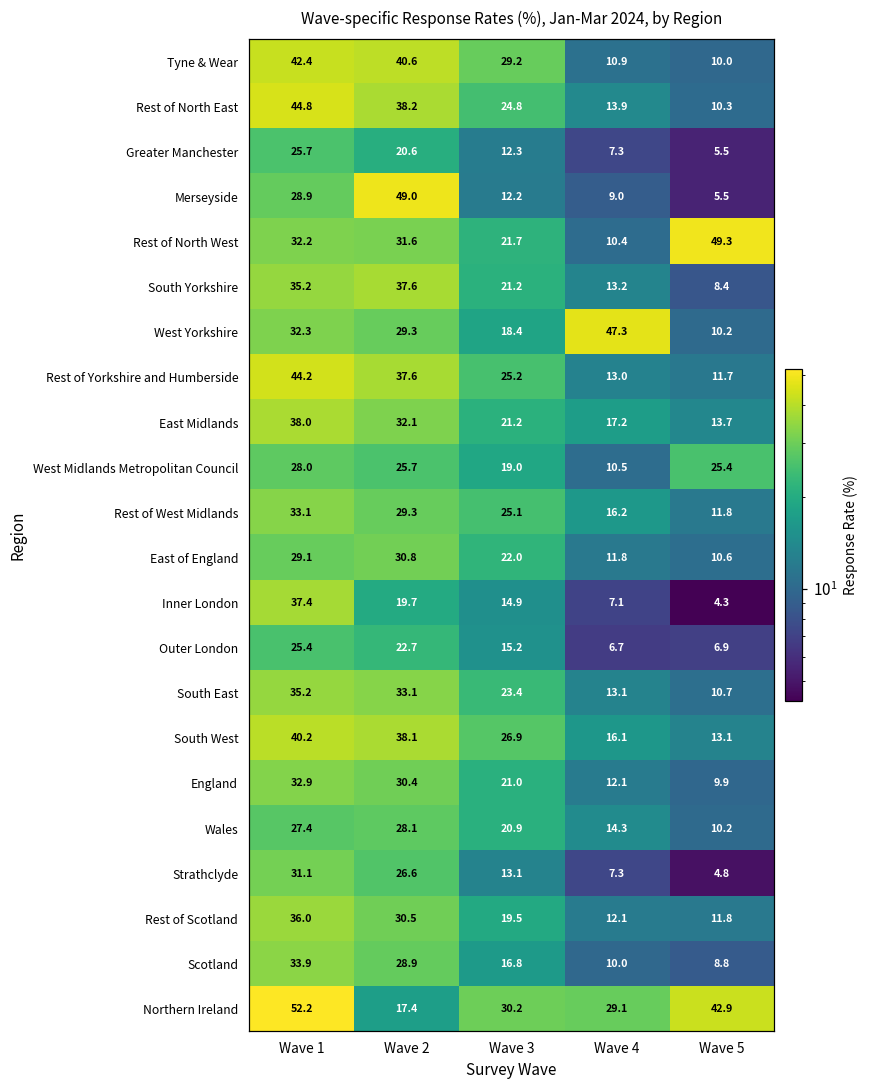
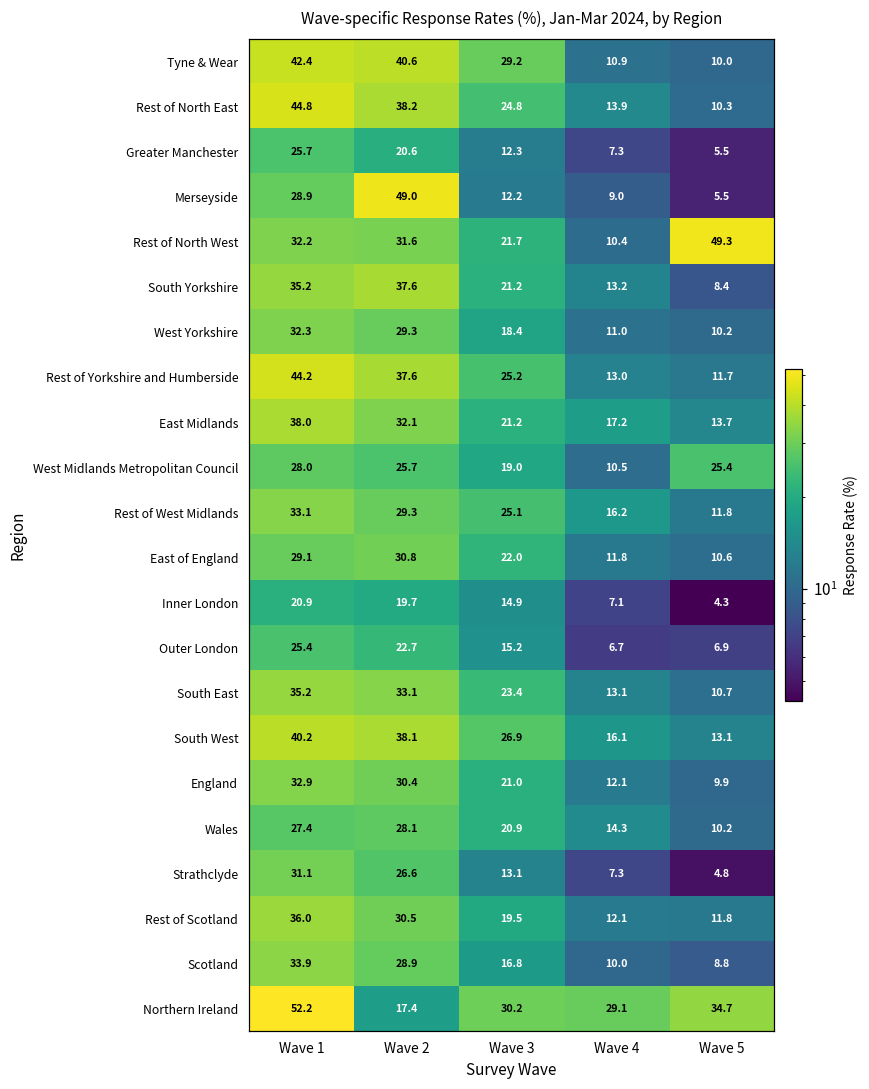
  {
    "Tyne & Wear": {
      "Wave 1": 42.4,
      "Wave 2": 40.6,
      "Wave 3": 29.2,
      "Wave 4": 10.9,
      "Wave 5": 10.0
    },
    "Rest of North East": {
      "Wave 1": 44.8,
      "Wave 2": 38.2,
      "Wave 3": 24.8,
      "Wave 4": 13.9,
      "Wave 5": 10.3
    },
    "Greater Manchester": {
      "Wave 1": 25.7,
      "Wave 2": 20.6,
      "Wave 3": 12.3,
      "Wave 4": 7.3,
      "Wave 5": 5.5
    },
    "Merseyside": {
      "Wave 1": 28.9,
      "Wave 2": 49.0,
      "Wave 3": 12.2,
      "Wave 4": 9.0,
      "Wave 5": 5.5
    },
    "Rest of North West": {
      "Wave 1": 32.2,
      "Wave 2": 31.6,
      "Wave 3": 21.7,
      "Wave 4": 10.4,
      "Wave 5": 49.3
    },
    "South Yorkshire": {
      "Wave 1": 35.2,
      "Wave 2": 37.6,
      "Wave 3": 21.2,
      "Wave 4": 13.2,
      "Wave 5": 8.4
    },
    "West Yorkshire": {
      "Wave 1": 32.3,
      "Wave 2": 29.3,
      "Wave 3": 18.4,
-     "Wave 4": 47.3,
+     "Wave 4": 11.0,
      "Wave 5": 10.2
    },
    "Rest of Yorkshire and Humberside": {
      "Wave 1": 44.2,
      "Wave 2": 37.6,
      "Wave 3": 25.2,
      "Wave 4": 13.0,
      "Wave 5": 11.7
    },
    "East Midlands": {
      "Wave 1": 38.0,
      "Wave 2": 32.1,
      "Wave 3": 21.2,
      "Wave 4": 17.2,
      "Wave 5": 13.7
    },
    "West Midlands Metropolitan Council": {
      "Wave 1": 28.0,
      "Wave 2": 25.7,
      "Wave 3": 19.0,
      "Wave 4": 10.5,
      "Wave 5": 25.4
    },
    "Rest of West Midlands": {
      "Wave 1": 33.1,
      "Wave 2": 29.3,
      "Wave 3": 25.1,
      "Wave 4": 16.2,
      "Wave 5": 11.8
    },
    "East of England": {
      "Wave 1": 29.1,
      "Wave 2": 30.8,
      "Wave 3": 22.0,
      "Wave 4": 11.8,
      "Wave 5": 10.6
    },
    "Inner London": {
-     "Wave 1": 37.4,
+     "Wave 1": 20.9,
      "Wave 2": 19.7,
      "Wave 3": 14.9,
      "Wave 4": 7.1,
      "Wave 5": 4.3
    },
    "Outer London": {
      "Wave 1": 25.4,
      "Wave 2": 22.7,
      "Wave 3": 15.2,
      "Wave 4": 6.7,
      "Wave 5": 6.9
    },
    "South East": {
      "Wave 1": 35.2,
      "Wave 2": 33.1,
      "Wave 3": 23.4,
      "Wave 4": 13.1,
      "Wave 5": 10.7
    },
    "South West": {
      "Wave 1": 40.2,
      "Wave 2": 38.1,
      "Wave 3": 26.9,
      "Wave 4": 16.1,
      "Wave 5": 13.1
    },
    "England": {
      "Wave 1": 32.9,
      "Wave 2": 30.4,
      "Wave 3": 21.0,
      "Wave 4": 12.1,
      "Wave 5": 9.9
    },
    "Wales": {
      "Wave 1": 27.4,
      "Wave 2": 28.1,
      "Wave 3": 20.9,
      "Wave 4": 14.3,
      "Wave 5": 10.2
    },
    "Strathclyde": {
      "Wave 1": 31.1,
      "Wave 2": 26.6,
      "Wave 3": 13.1,
      "Wave 4": 7.3,
      "Wave 5": 4.8
    },
    "Rest of Scotland": {
      "Wave 1": 36.0,
      "Wave 2": 30.5,
      "Wave 3": 19.5,
      "Wave 4": 12.1,
      "Wave 5": 11.8
    },
    "Scotland": {
      "Wave 1": 33.9,
      "Wave 2": 28.9,
      "Wave 3": 16.8,
      "Wave 4": 10.0,
      "Wave 5": 8.8
    },
    "Northern Ireland": {
      "Wave 1": 52.2,
      "Wave 2": 17.4,
      "Wave 3": 30.2,
      "Wave 4": 29.1,
-     "Wave 5": 42.9
+     "Wave 5": 34.7
    }
  }
